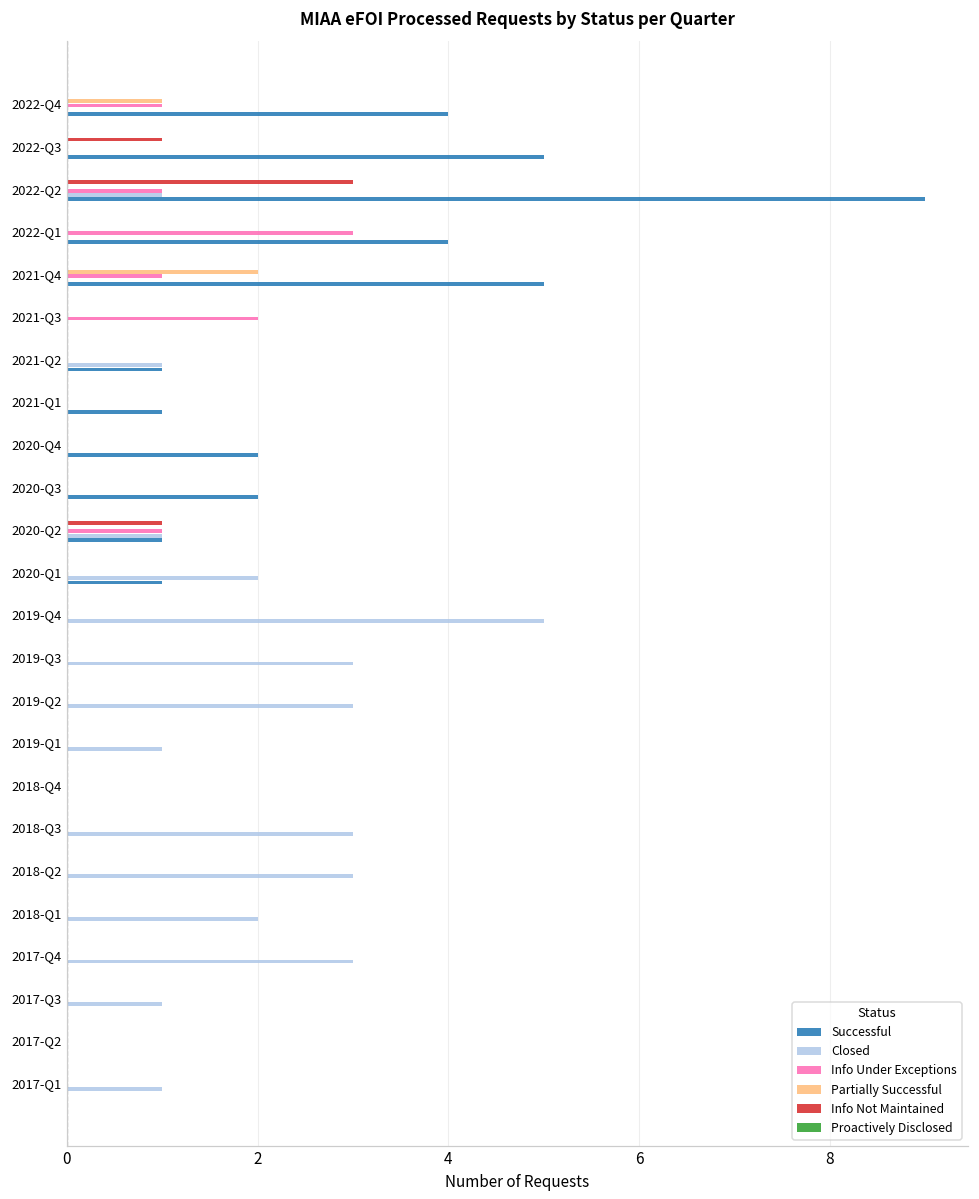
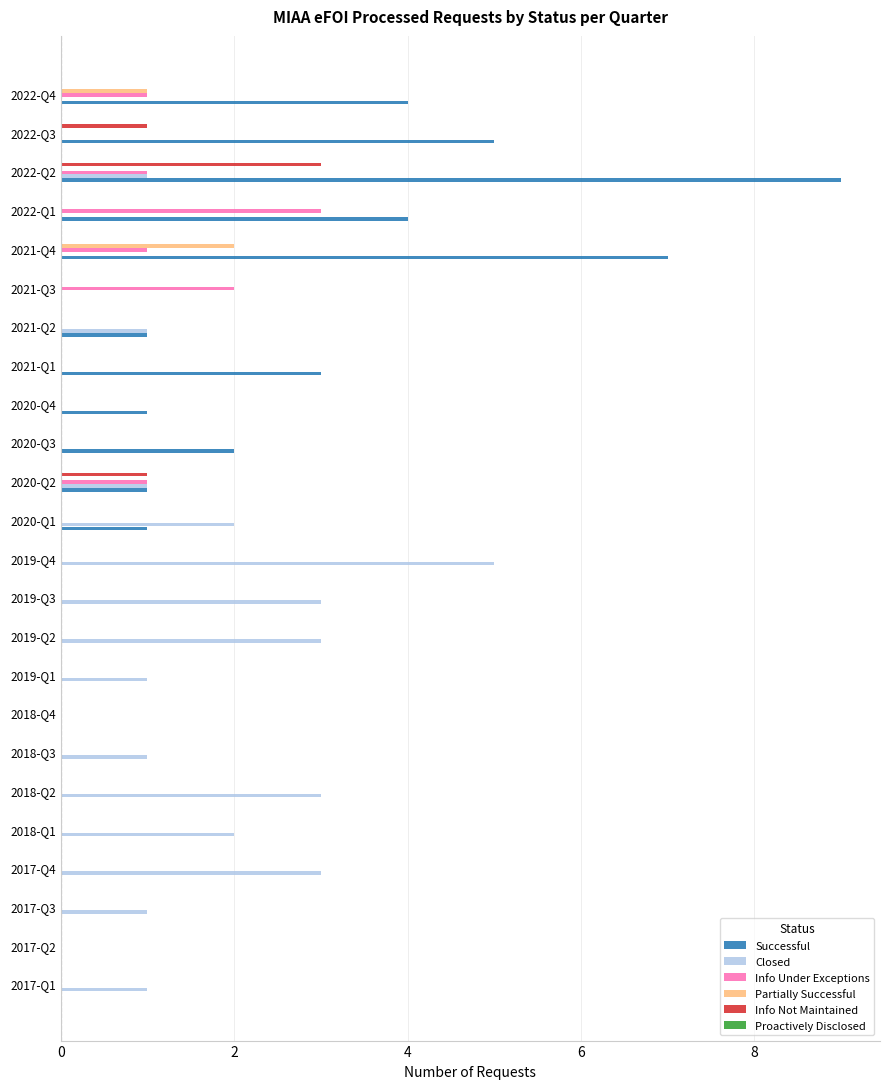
  {
    "Successful": {
      "2022-Q4": 4,
      "2022-Q3": 5,
      "2022-Q2": 9,
      "2022-Q1": 4,
-     "2021-Q4": 5,
+     "2021-Q4": 7,
      "2021-Q3": 0,
      "2021-Q2": 1,
-     "2021-Q1": 1,
-     "2020-Q4": 2,
+     "2021-Q1": 3,
+     "2020-Q4": 1,
      "2020-Q3": 2,
      "2020-Q2": 1,
      "2020-Q1": 1,
      "2019-Q4": 0,
      "2019-Q3": 0,
      "2019-Q2": 0,
      "2019-Q1": 0,
      "2018-Q4": 0,
      "2018-Q3": 0,
      "2018-Q2": 0,
      "2018-Q1": 0,
      "2017-Q4": 0,
      "2017-Q3": 0,
      "2017-Q2": 0,
      "2017-Q1": 0
    },
    "Closed": {
      "2022-Q4": 0,
      "2022-Q3": 0,
      "2022-Q2": 1,
      "2022-Q1": 0,
      "2021-Q4": 0,
      "2021-Q3": 0,
      "2021-Q2": 1,
      "2021-Q1": 0,
      "2020-Q4": 0,
      "2020-Q3": 0,
      "2020-Q2": 1,
      "2020-Q1": 2,
      "2019-Q4": 5,
      "2019-Q3": 3,
      "2019-Q2": 3,
      "2019-Q1": 1,
      "2018-Q4": 0,
-     "2018-Q3": 3,
+     "2018-Q3": 1,
      "2018-Q2": 3,
      "2018-Q1": 2,
      "2017-Q4": 3,
      "2017-Q3": 1,
      "2017-Q2": 0,
      "2017-Q1": 1
    },
    "Info Under Exceptions": {
      "2022-Q4": 1,
      "2022-Q3": 0,
      "2022-Q2": 1,
      "2022-Q1": 3,
      "2021-Q4": 1,
      "2021-Q3": 2,
      "2021-Q2": 0,
      "2021-Q1": 0,
      "2020-Q4": 0,
      "2020-Q3": 0,
      "2020-Q2": 1,
      "2020-Q1": 0,
      "2019-Q4": 0,
      "2019-Q3": 0,
      "2019-Q2": 0,
      "2019-Q1": 0,
      "2018-Q4": 0,
      "2018-Q3": 0,
      "2018-Q2": 0,
      "2018-Q1": 0,
      "2017-Q4": 0,
      "2017-Q3": 0,
      "2017-Q2": 0,
      "2017-Q1": 0
    },
    "Partially Successful": {
      "2022-Q4": 1,
      "2022-Q3": 0,
      "2022-Q2": 0,
      "2022-Q1": 0,
      "2021-Q4": 2,
      "2021-Q3": 0,
      "2021-Q2": 0,
      "2021-Q1": 0,
      "2020-Q4": 0,
      "2020-Q3": 0,
      "2020-Q2": 0,
      "2020-Q1": 0,
      "2019-Q4": 0,
      "2019-Q3": 0,
      "2019-Q2": 0,
      "2019-Q1": 0,
      "2018-Q4": 0,
      "2018-Q3": 0,
      "2018-Q2": 0,
      "2018-Q1": 0,
      "2017-Q4": 0,
      "2017-Q3": 0,
      "2017-Q2": 0,
      "2017-Q1": 0
    },
    "Info Not Maintained": {
      "2022-Q4": 0,
      "2022-Q3": 1,
      "2022-Q2": 3,
      "2022-Q1": 0,
      "2021-Q4": 0,
      "2021-Q3": 0,
      "2021-Q2": 0,
      "2021-Q1": 0,
      "2020-Q4": 0,
      "2020-Q3": 0,
      "2020-Q2": 1,
      "2020-Q1": 0,
      "2019-Q4": 0,
      "2019-Q3": 0,
      "2019-Q2": 0,
      "2019-Q1": 0,
      "2018-Q4": 0,
      "2018-Q3": 0,
      "2018-Q2": 0,
      "2018-Q1": 0,
      "2017-Q4": 0,
      "2017-Q3": 0,
      "2017-Q2": 0,
      "2017-Q1": 0
    },
    "Proactively Disclosed": {
      "2022-Q4": 0,
      "2022-Q3": 0,
      "2022-Q2": 0,
      "2022-Q1": 0,
      "2021-Q4": 0,
      "2021-Q3": 0,
      "2021-Q2": 0,
      "2021-Q1": 0,
      "2020-Q4": 0,
      "2020-Q3": 0,
      "2020-Q2": 0,
      "2020-Q1": 0,
      "2019-Q4": 0,
      "2019-Q3": 0,
      "2019-Q2": 0,
      "2019-Q1": 0,
      "2018-Q4": 0,
      "2018-Q3": 0,
      "2018-Q2": 0,
      "2018-Q1": 0,
      "2017-Q4": 0,
      "2017-Q3": 0,
      "2017-Q2": 0,
      "2017-Q1": 0
    }
  }
